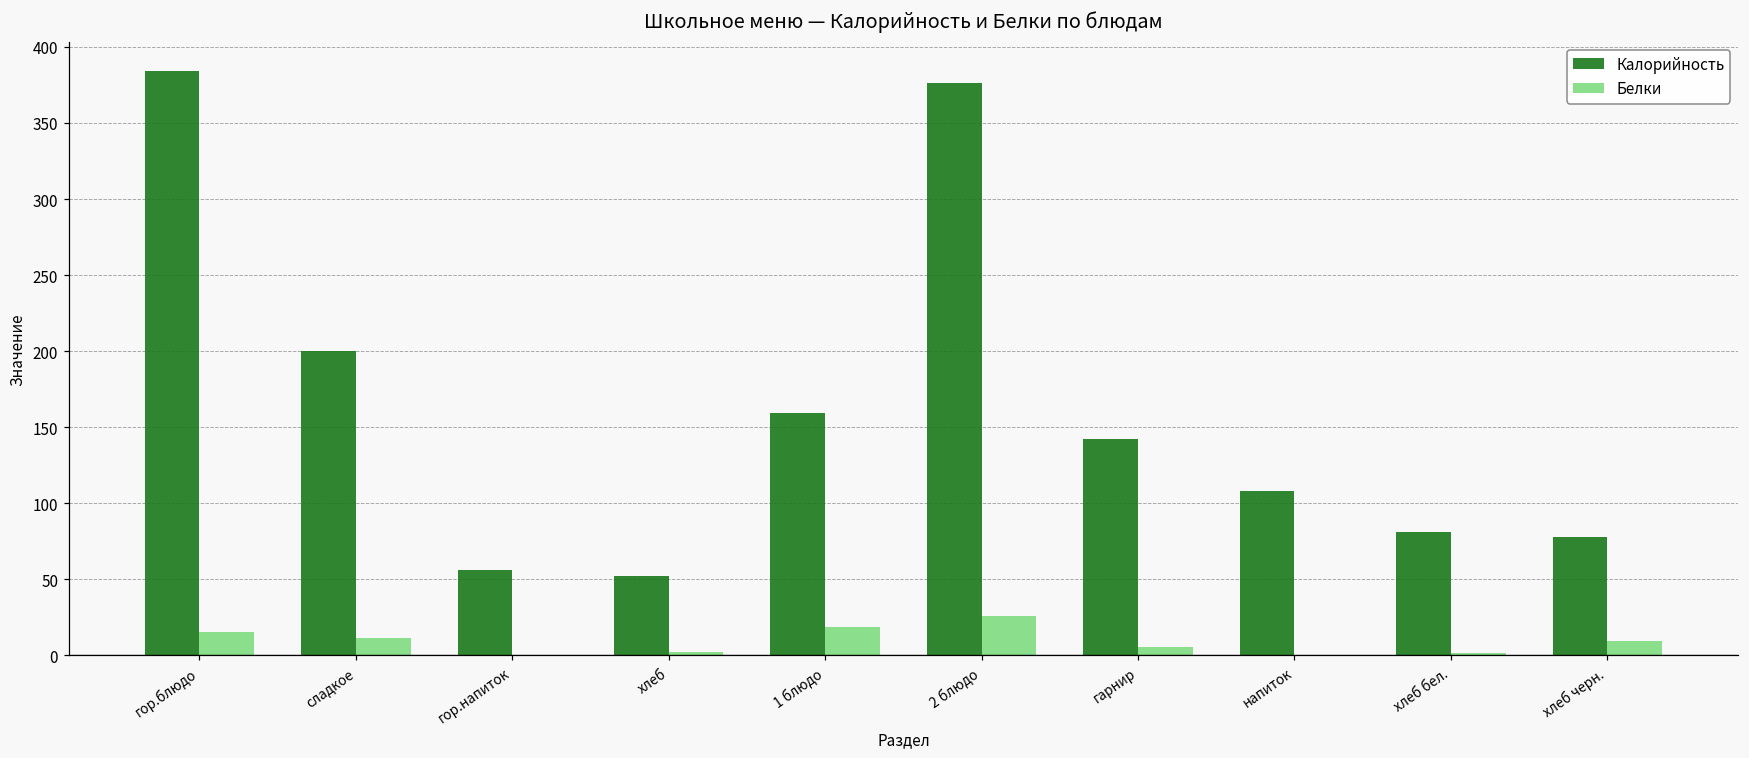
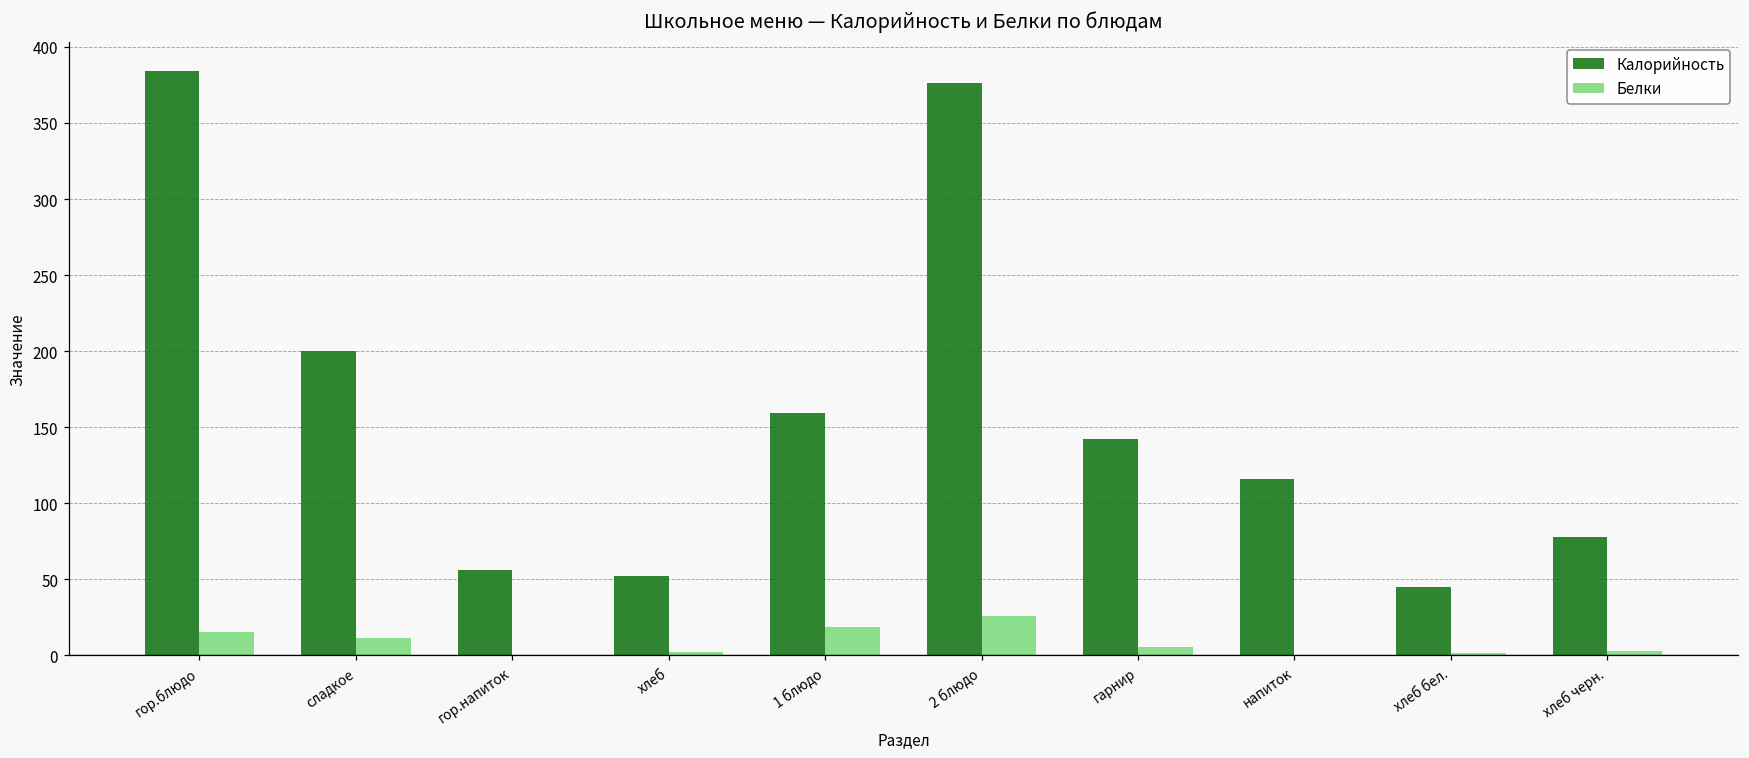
  {
    "Калорийность": {
      "гор.блюдо": 384,
      "сладкое": 200,
      "гор.напиток": 56,
      "хлеб": 52,
      "1 блюдо": 159,
      "2 блюдо": 376,
      "гарнир": 142,
-     "напиток": 108,
-     "хлеб бел.": 81,
+     "напиток": 116,
+     "хлеб бел.": 45,
      "хлеб черн.": 78
    },
    "Белки": {
      "гор.блюдо": 15,
      "сладкое": 12,
      "хлеб": 2,
      "1 блюдо": 19,
      "2 блюдо": 26,
      "гарнир": 5,
-     "хлеб черн.": 10
+     "хлеб черн.": 3
    }
  }
